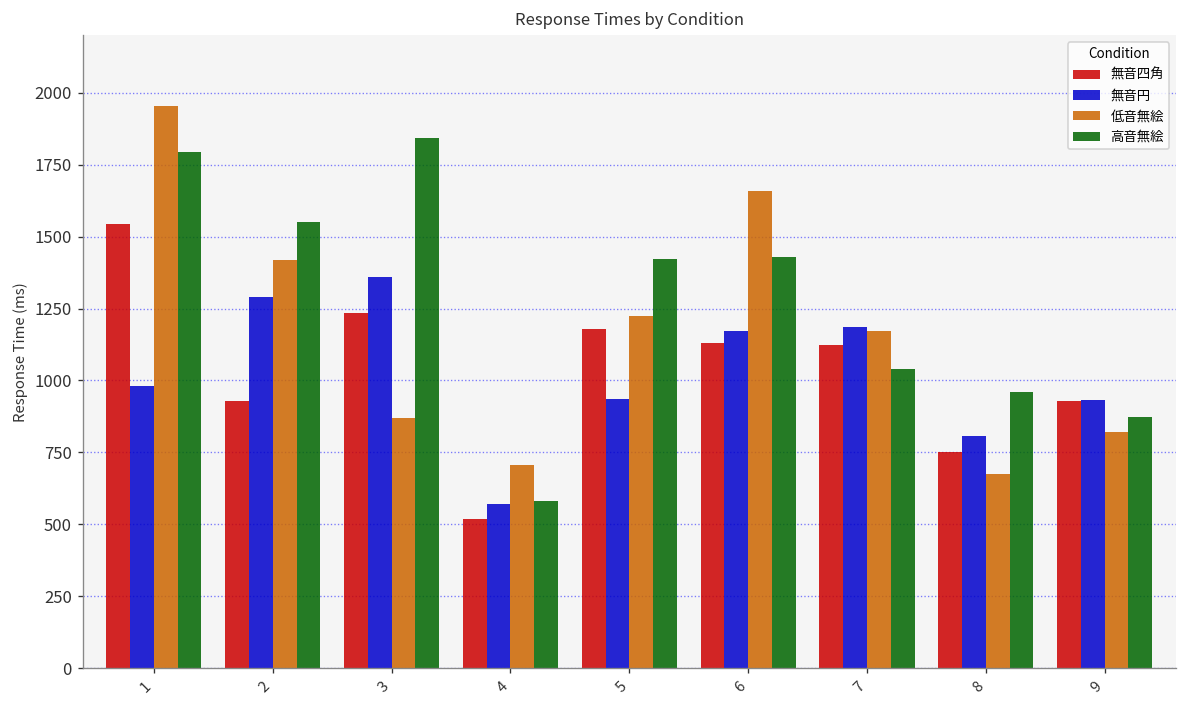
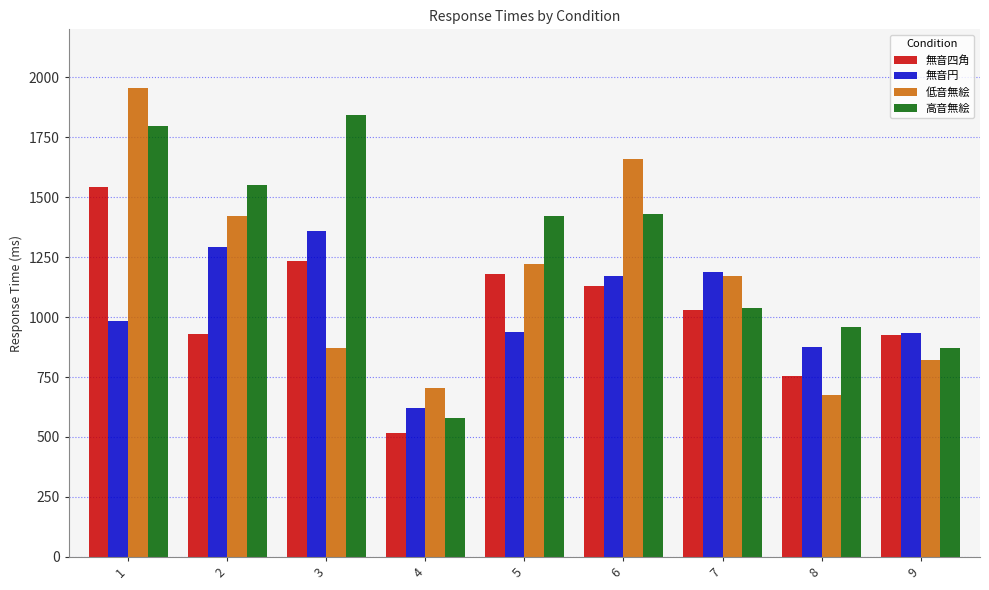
  {
    "無音四角": {
      "1": 1540,
      "2": 930,
      "3": 1230,
      "4": 520,
      "5": 1180,
      "6": 1130,
-     "7": 1120,
+     "7": 1030,
      "8": 750,
      "9": 930
    },
    "無音円": {
      "1": 980,
      "2": 1290,
      "3": 1360,
-     "4": 570,
+     "4": 620,
      "5": 940,
      "6": 1170,
      "7": 1190,
-     "8": 810,
+     "8": 870,
      "9": 930
    },
    "低音無絵": {
      "1": 1960,
      "2": 1420,
      "3": 870,
      "4": 710,
      "5": 1220,
      "6": 1660,
      "7": 1170,
      "8": 680,
      "9": 820
    },
    "高音無絵": {
      "1": 1800,
      "2": 1550,
      "3": 1840,
      "4": 580,
      "5": 1420,
      "6": 1430,
      "7": 1040,
      "8": 960,
      "9": 870
    }
  }
